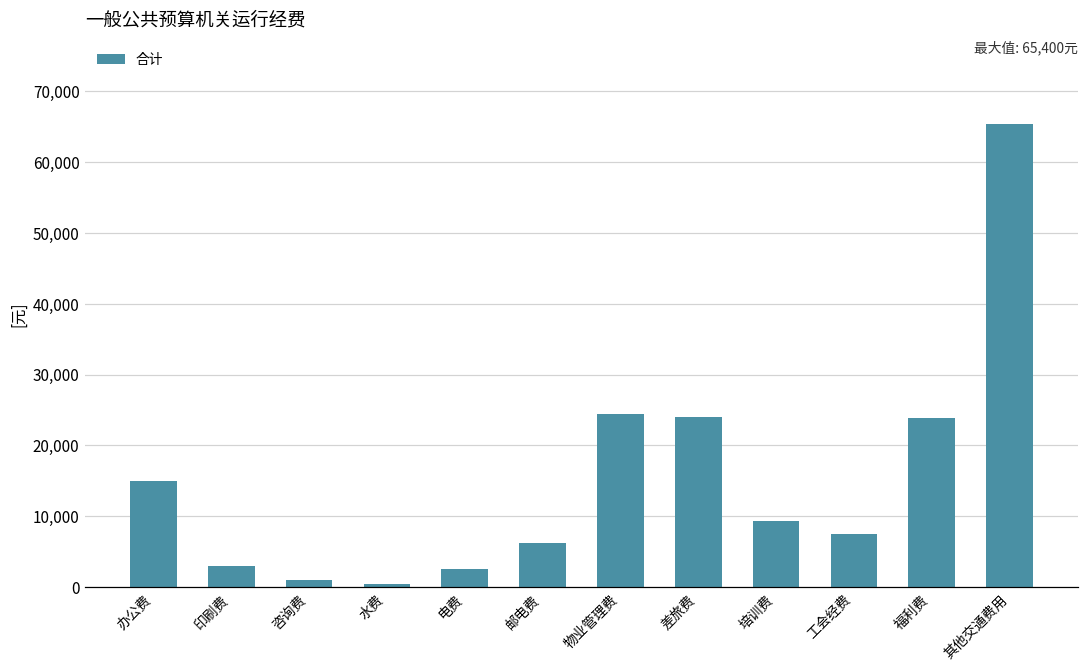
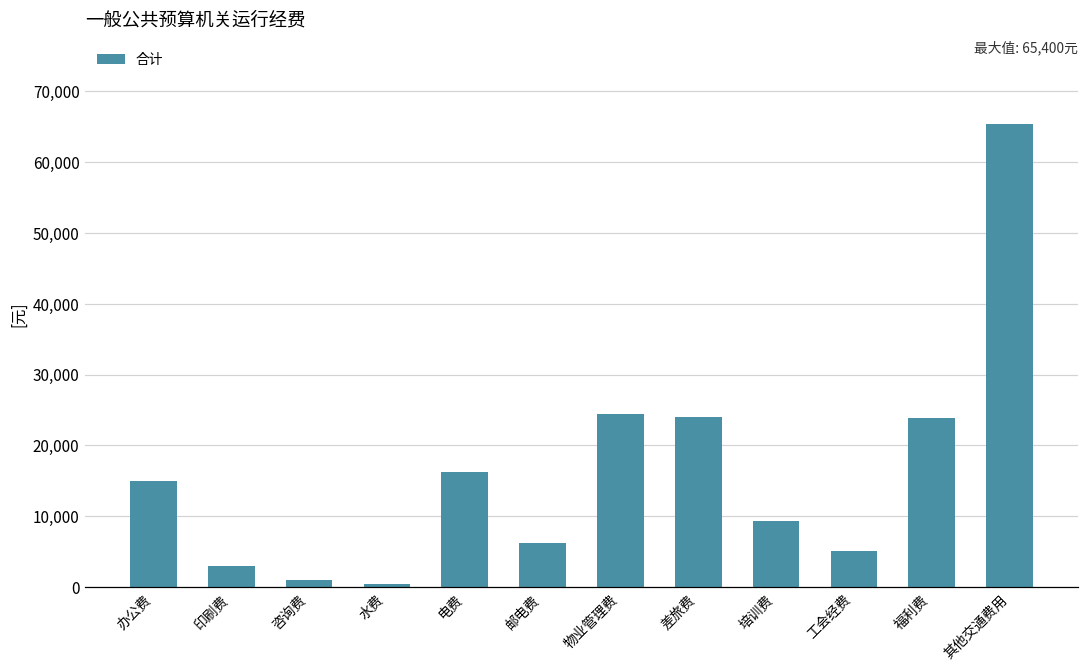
  {
    "办公费": "15,000",
    "印刷费": "3,000",
    "咨询费": "1,000",
    "水费": "1,000",
-   "电费": "3,000",
+   "电费": "16,000",
    "邮电费": "6,000",
    "物业管理费": "24,000",
    "差旅费": "24,000",
    "培训费": "9,000",
-   "工会经费": "7,000",
+   "工会经费": "5,000",
    "福利费": "24,000",
    "其他交通费用": "65,000"
  }
